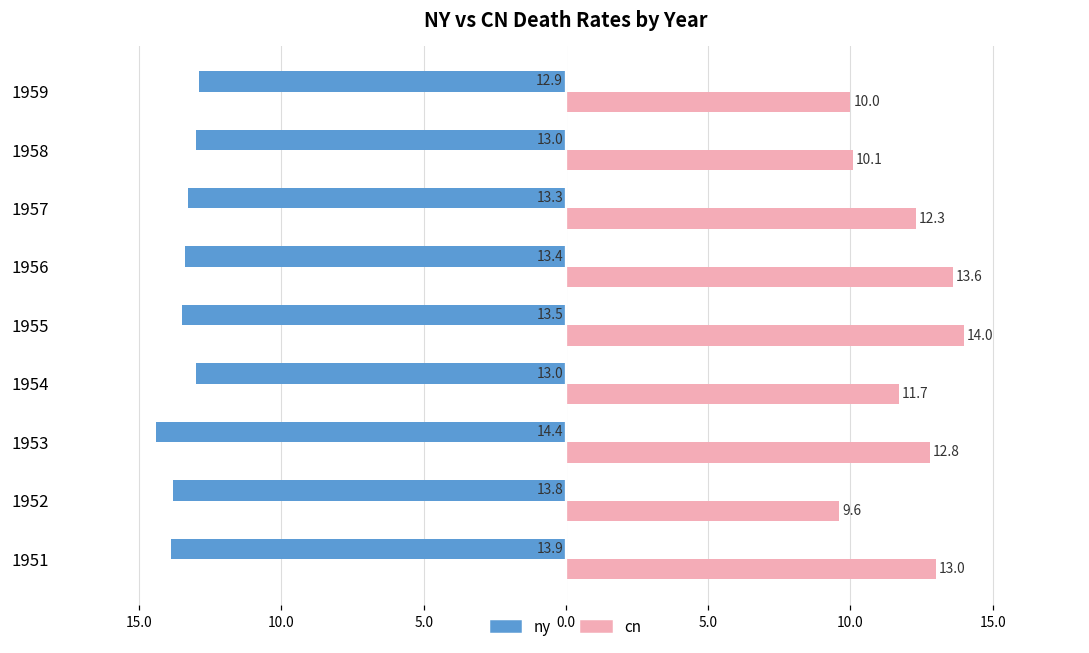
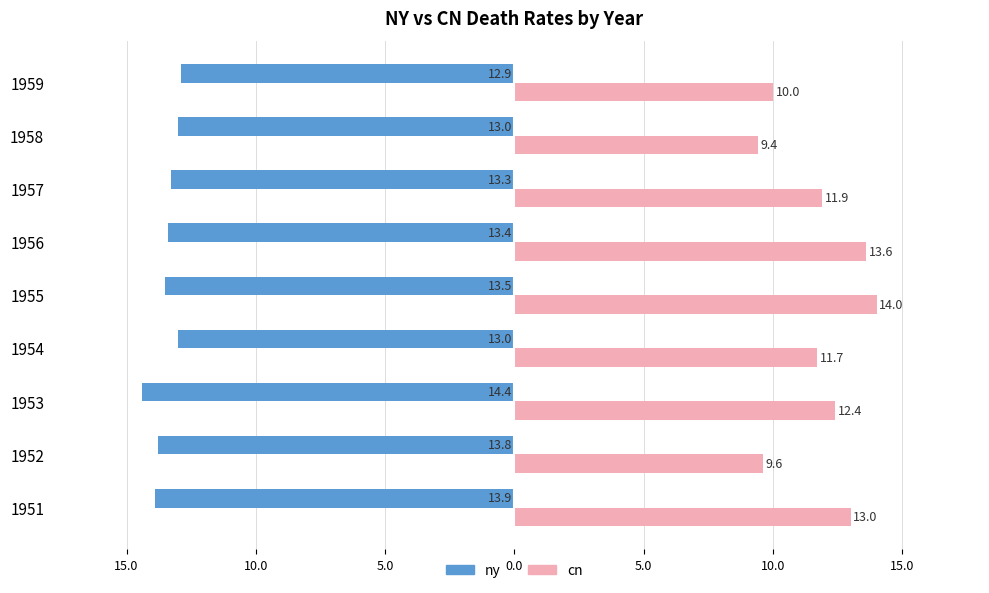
  {
    "cn": {
      "1959": 10.0,
-     "1958": 10.1,
-     "1957": 12.3,
+     "1958": 9.4,
+     "1957": 11.9,
      "1956": 13.6,
      "1955": 14.0,
      "1954": 11.7,
-     "1953": 12.8,
+     "1953": 12.4,
      "1952": 9.6,
      "1951": 13.0
    }
  }
